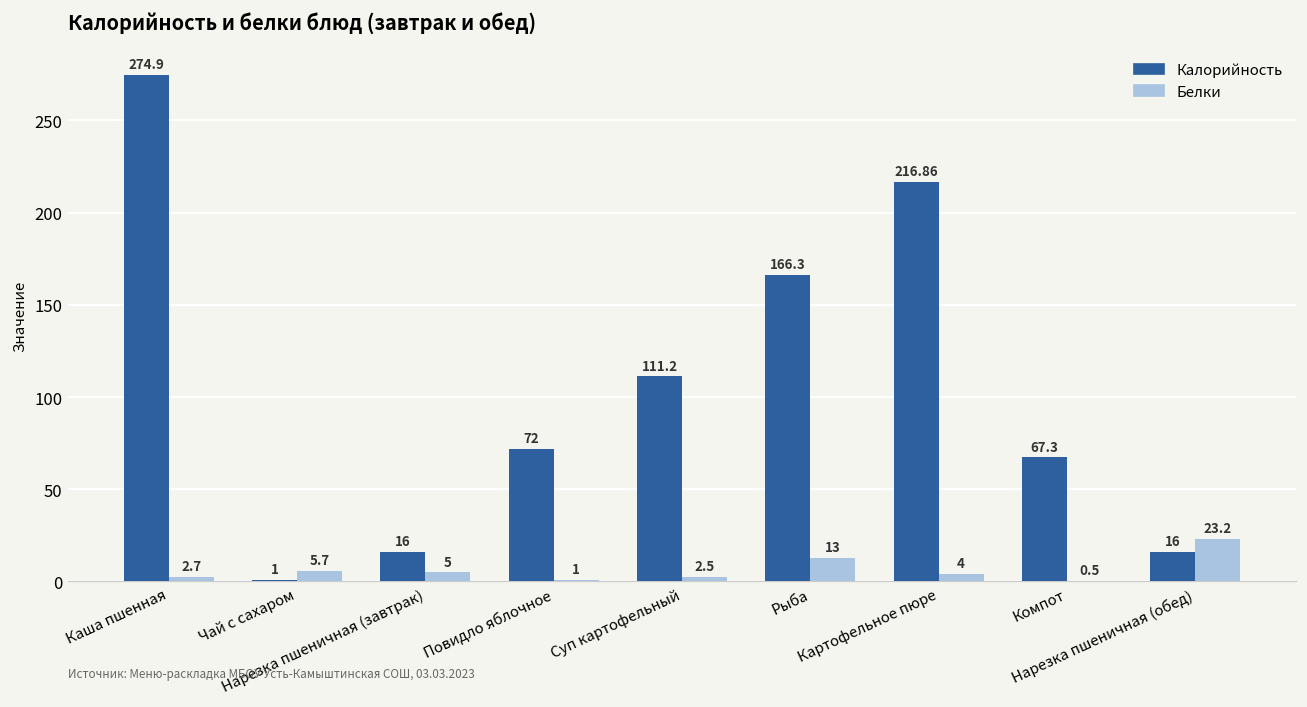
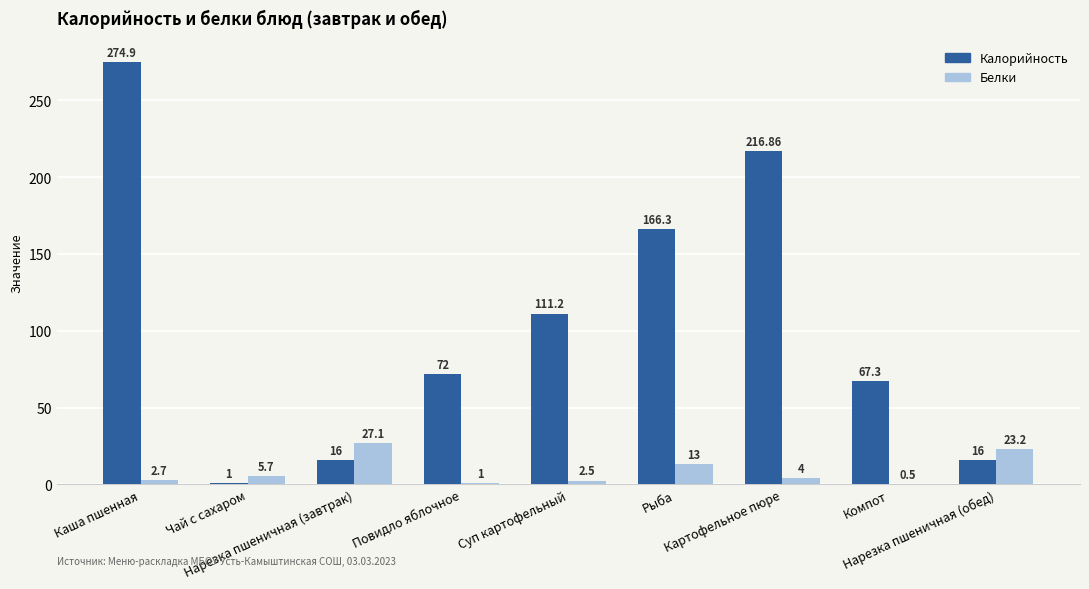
  {
    "Калорийность": {
      "Каша пшенная": 274.9,
      "Чай с сахаром": 1,
      "Нарезка пшеничная (завтрак)": 16,
      "Повидло яблочное": 72,
      "Суп картофельный": 111.2,
      "Рыба": 166.3,
      "Картофельное пюре": 216.86,
      "Компот": 67.3,
      "Нарезка пшеничная (обед)": 16
    },
    "Белки": {
      "Каша пшенная": 2.7,
      "Чай с сахаром": 5.7,
-     "Нарезка пшеничная (завтрак)": 5,
+     "Нарезка пшеничная (завтрак)": 27.1,
      "Повидло яблочное": 1,
      "Суп картофельный": 2.5,
      "Рыба": 13,
      "Картофельное пюре": 4,
      "Компот": 0.5,
      "Нарезка пшеничная (обед)": 23.2
    }
  }
